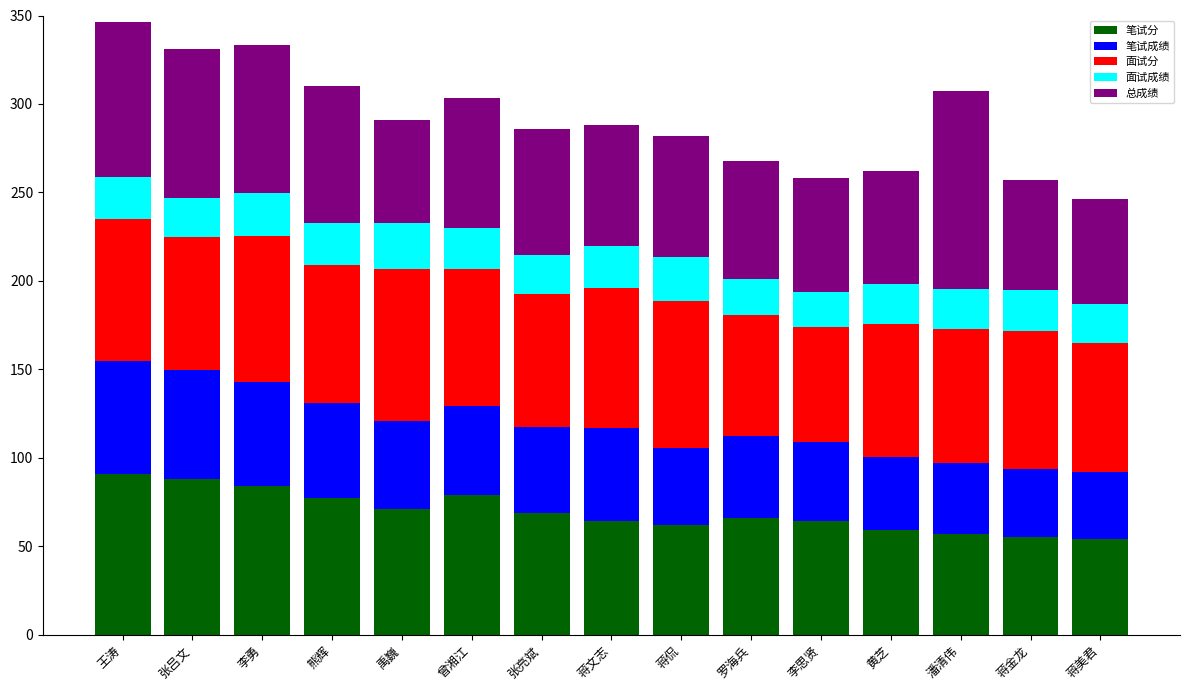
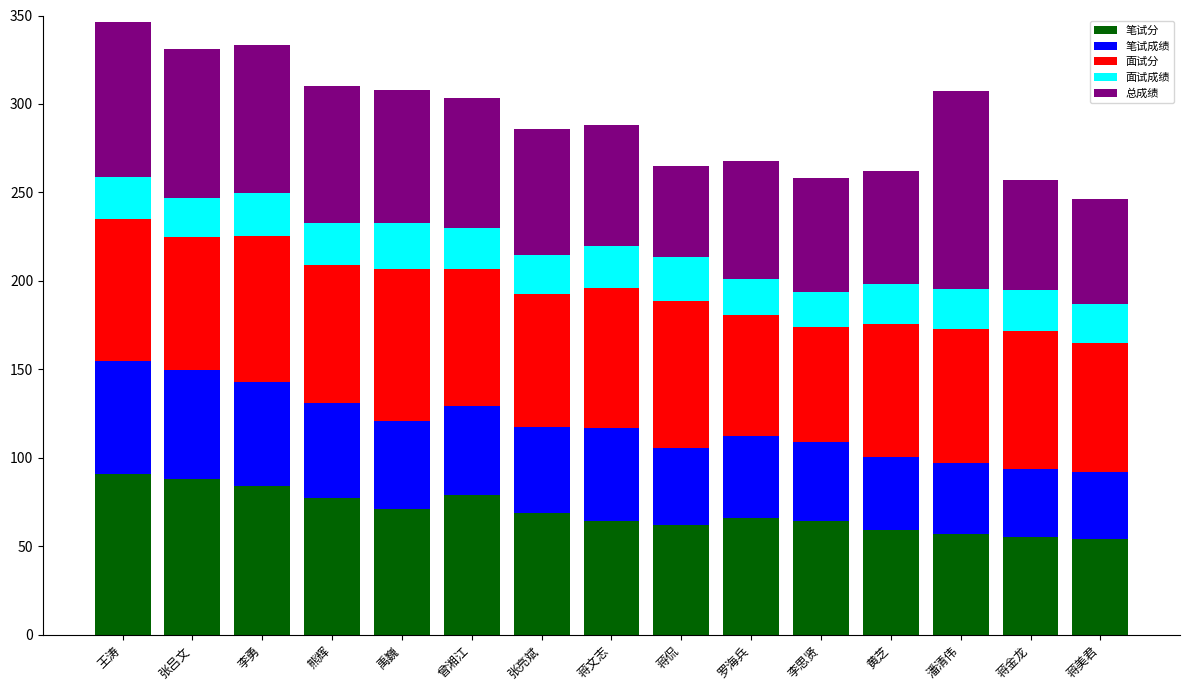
  {
    "笔试分": {
      "王涛": 91,
      "张吕文": 88,
      "李勇": 84,
      "熊辉": 77,
      "禹巍": 71,
      "曾湘江": 79,
      "张亮斌": 69,
      "蒋文志": 64,
      "蒋侃": 62,
      "罗海兵": 66,
      "李思贤": 64,
      "黄芝": 59,
      "潘清伟": 57,
      "蒋金龙": 55,
      "蒋美君": 54
    },
    "笔试成绩": {
      "王涛": 64,
      "张吕文": 62,
      "李勇": 59,
      "熊辉": 54,
      "禹巍": 50,
      "曾湘江": 50,
      "张亮斌": 48,
      "蒋文志": 53,
      "蒋侃": 43,
      "罗海兵": 46,
      "李思贤": 45,
      "黄芝": 41,
      "潘清伟": 40,
      "蒋金龙": 39,
      "蒋美君": 38
    },
    "面试分": {
      "王涛": 80,
      "张吕文": 75,
      "李勇": 82,
      "熊辉": 78,
      "禹巍": 86,
      "曾湘江": 77,
      "张亮斌": 75,
      "蒋文志": 79,
      "蒋侃": 83,
      "罗海兵": 68,
      "李思贤": 65,
      "黄芝": 75,
      "潘清伟": 76,
      "蒋金龙": 78,
      "蒋美君": 73
    },
    "面试成绩": {
      "王涛": 24,
      "张吕文": 23,
      "李勇": 25,
      "熊辉": 23,
      "禹巍": 26,
      "曾湘江": 23,
      "张亮斌": 23,
      "蒋文志": 24,
      "蒋侃": 25,
      "罗海兵": 20,
      "李思贤": 20,
      "黄芝": 23,
      "潘清伟": 23,
      "蒋金龙": 23,
      "蒋美君": 22
    },
    "总成绩": {
      "王涛": 88,
      "张吕文": 84,
      "李勇": 83,
      "熊辉": 77,
-     "禹巍": 59,
+     "禹巍": 76,
      "曾湘江": 74,
      "张亮斌": 71,
      "蒋文志": 69,
-     "蒋侃": 68,
+     "蒋侃": 52,
      "罗海兵": 67,
      "李思贤": 64,
      "黄芝": 64,
      "潘清伟": 112,
      "蒋金龙": 62,
      "蒋美君": 60
    }
  }
